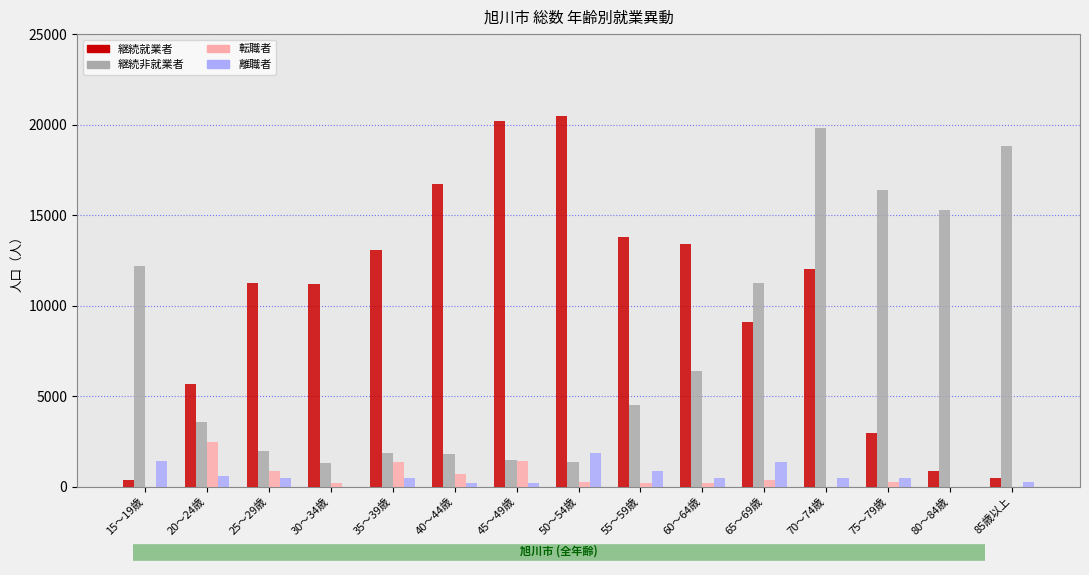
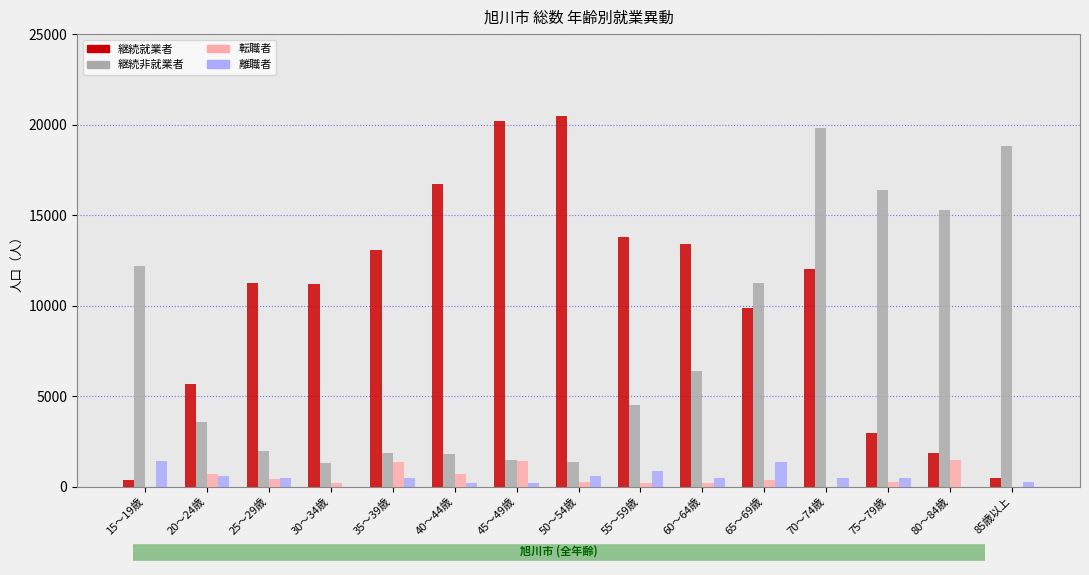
  {
    "継続就業者": {
      "15～19歳": 400,
      "20～24歳": 5700,
      "25～29歳": 11300,
      "30～34歳": 11200,
      "35～39歳": 13100,
      "40～44歳": 16700,
      "45～49歳": 20200,
      "50～54歳": 20500,
      "55～59歳": 13800,
      "60～64歳": 13400,
-     "65～69歳": 9100,
+     "65～69歳": 9900,
      "70～74歳": 12100,
      "75～79歳": 3000,
-     "80～84歳": 900,
+     "80～84歳": 1900,
      "85歳以上": 500
    },
    "継続非就業者": {
      "15～19歳": 12200,
      "20～24歳": 3600,
      "25～29歳": 2000,
      "30～34歳": 1300,
      "35～39歳": 1900,
      "40～44歳": 1800,
      "45～49歳": 1500,
      "50～54歳": 1400,
      "55～59歳": 4500,
      "60～64歳": 6400,
      "65～69歳": 11200,
      "70～74歳": 19800,
      "75～79歳": 16400,
      "80～84歳": 15300,
      "85歳以上": 18800
    },
    "転職者": {
      "15～19歳": 0,
-     "20～24歳": 2500,
-     "25～29歳": 900,
+     "20～24歳": 700,
+     "25～29歳": 400,
      "30～34歳": 200,
      "35～39歳": 1400,
      "40～44歳": 700,
      "45～49歳": 1400,
      "50～54歳": 300,
      "55～59歳": 200,
      "60～64歳": 200,
      "65～69歳": 400,
      "70～74歳": 0,
      "75～79歳": 300,
-     "80～84歳": 0,
+     "80～84歳": 1500,
      "85歳以上": 0
    },
    "離職者": {
      "15～19歳": 1500,
      "20～24歳": 600,
      "25～29歳": 500,
      "30～34歳": 0,
      "35～39歳": 500,
      "40～44歳": 200,
      "45～49歳": 200,
-     "50～54歳": 1900,
+     "50～54歳": 600,
      "55～59歳": 900,
      "60～64歳": 500,
      "65～69歳": 1400,
      "70～74歳": 500,
      "75～79歳": 500,
      "80～84歳": 0,
      "85歳以上": 300
    }
  }
